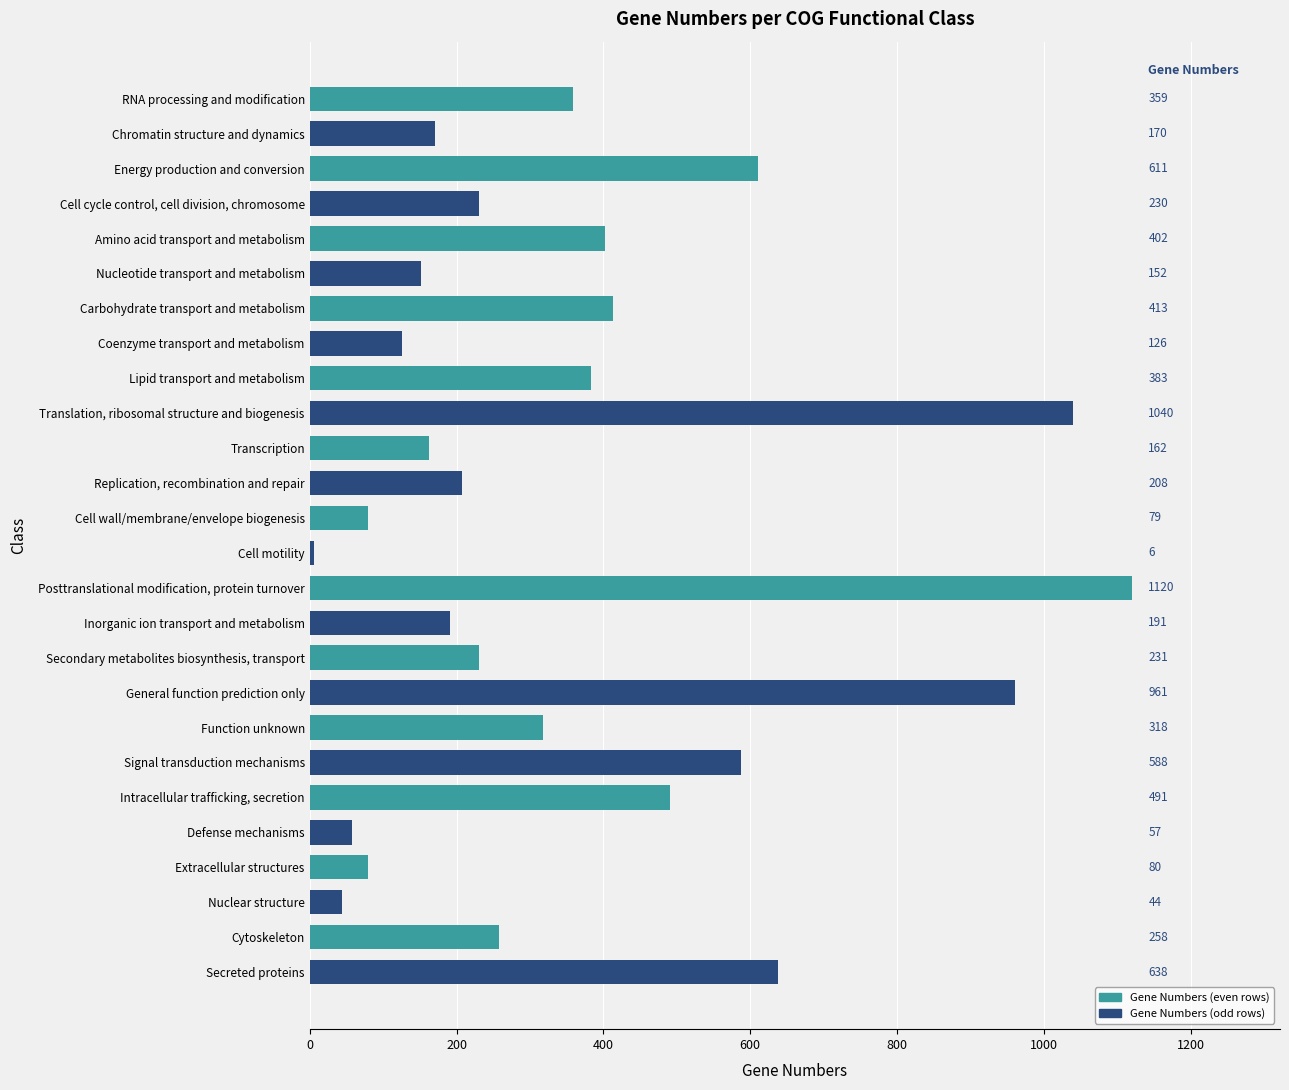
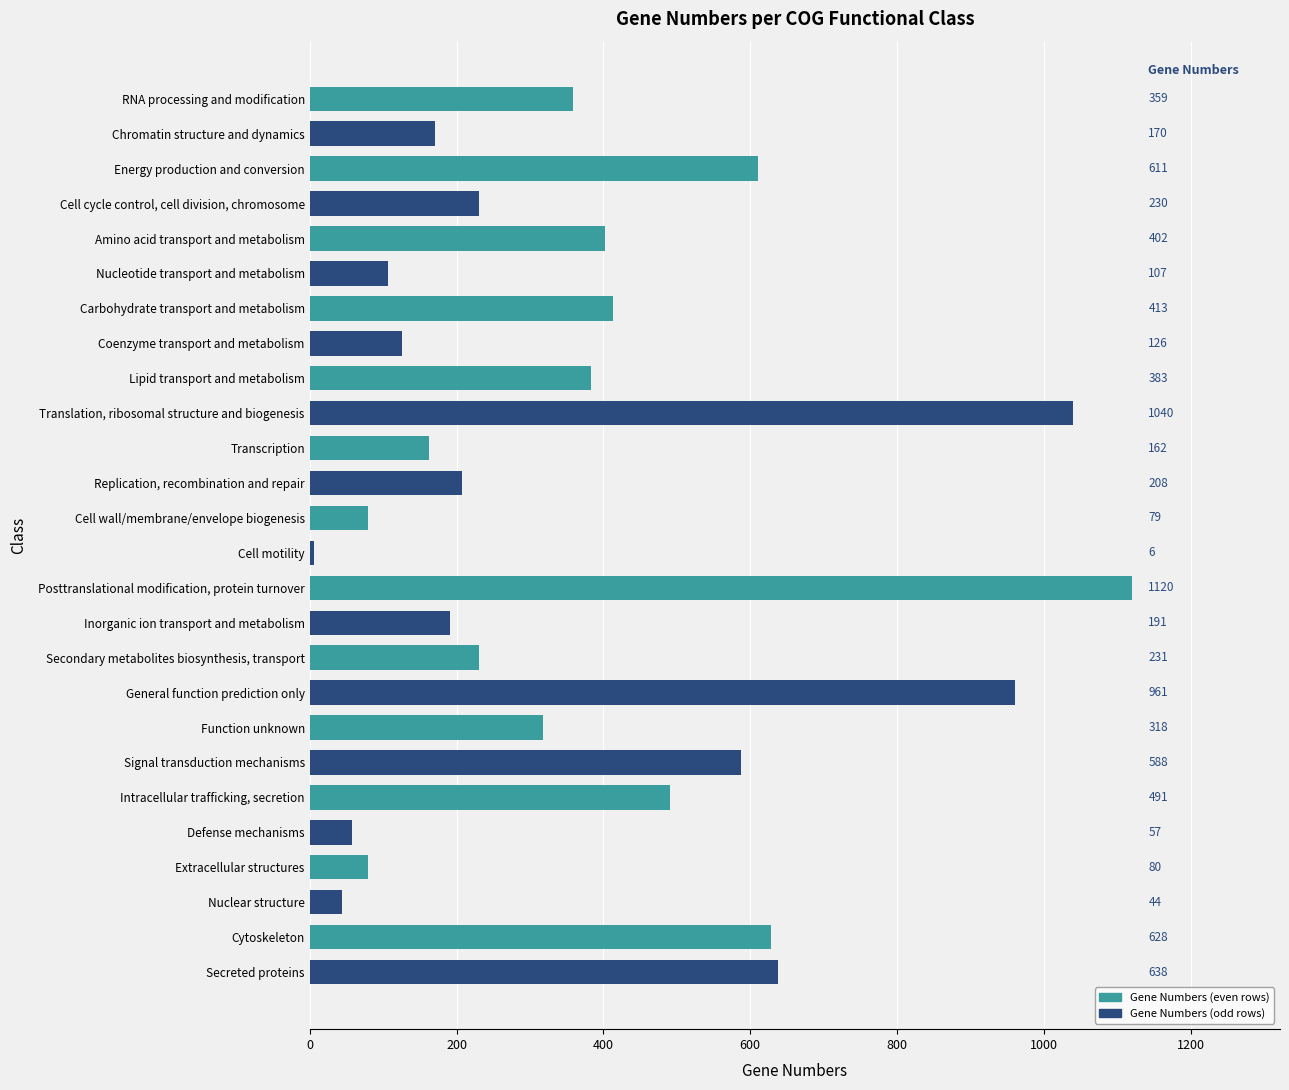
  {
-   "Nucleotide transport and metabolism": 152,
+   "Nucleotide transport and metabolism": 107,
    "Posttranslational modification, protein turnover": 1120,
-   "Cytoskeleton": 258
+   "Cytoskeleton": 628
  }
